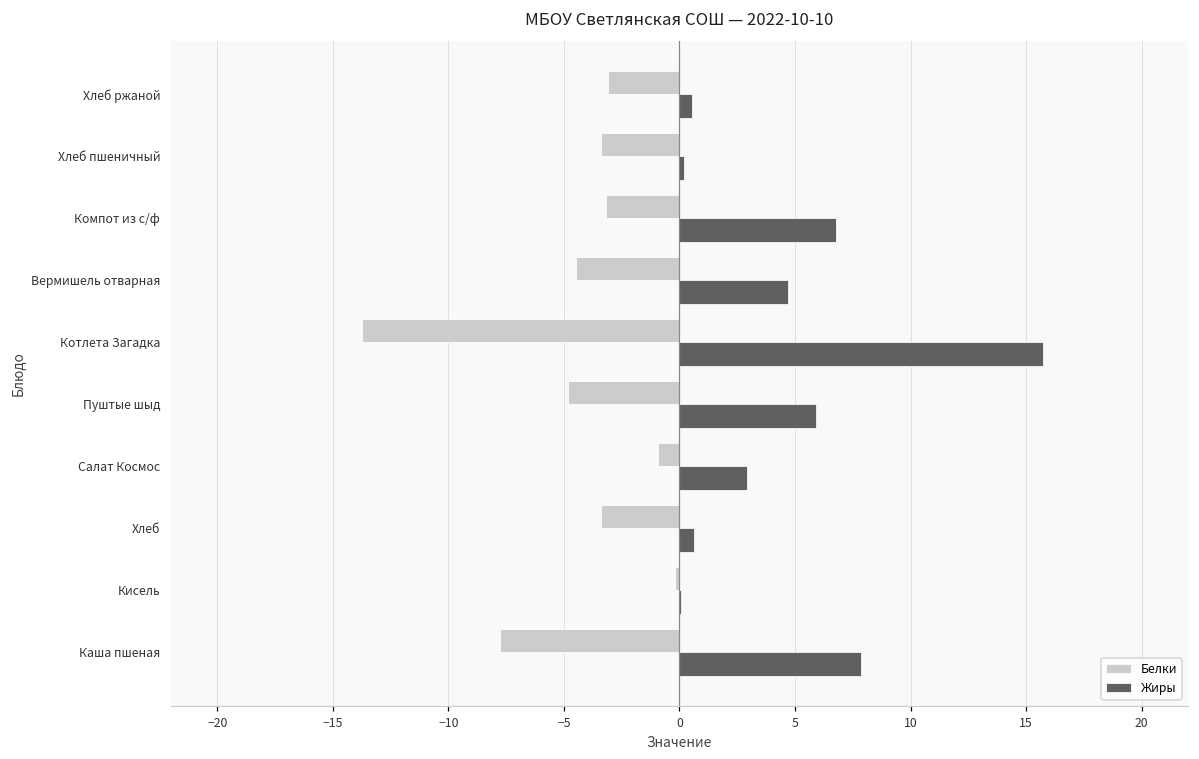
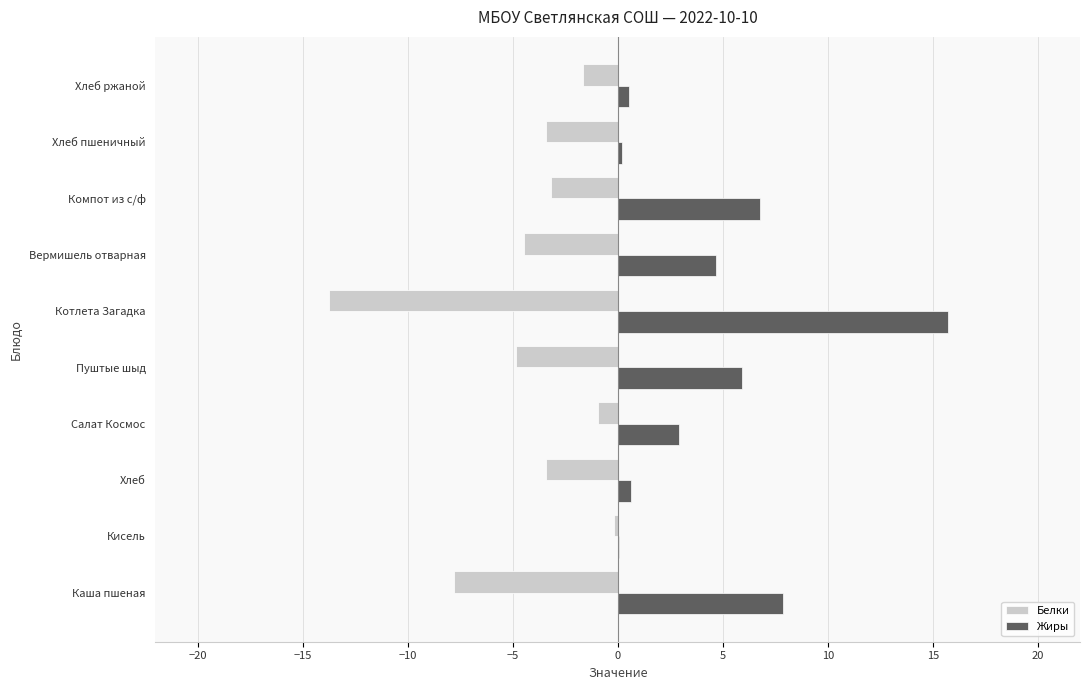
  {
    "Белки": {
-     "Хлеб ржаной": -3.1,
+     "Хлеб ржаной": -1.7,
      "Хлеб пшеничный": -3.4,
      "Компот из с/ф": -3.2,
      "Вермишель отварная": -4.5,
      "Котлета Загадка": -13.7,
      "Пуштые шыд": -4.8,
      "Салат Космос": -0.9,
      "Хлеб": -3.4,
      "Кисель": -0.2,
      "Каша пшеная": -7.8
    },
    "Жиры": {
      "Хлеб ржаной": 0.6,
      "Хлеб пшеничный": 0.2,
      "Компот из с/ф": 6.8,
      "Вермишель отварная": 4.7,
      "Котлета Загадка": 15.7,
      "Пуштые шыд": 5.9,
      "Салат Космос": 2.9,
      "Хлеб": 0.6,
      "Каша пшеная": 7.9
    }
  }
